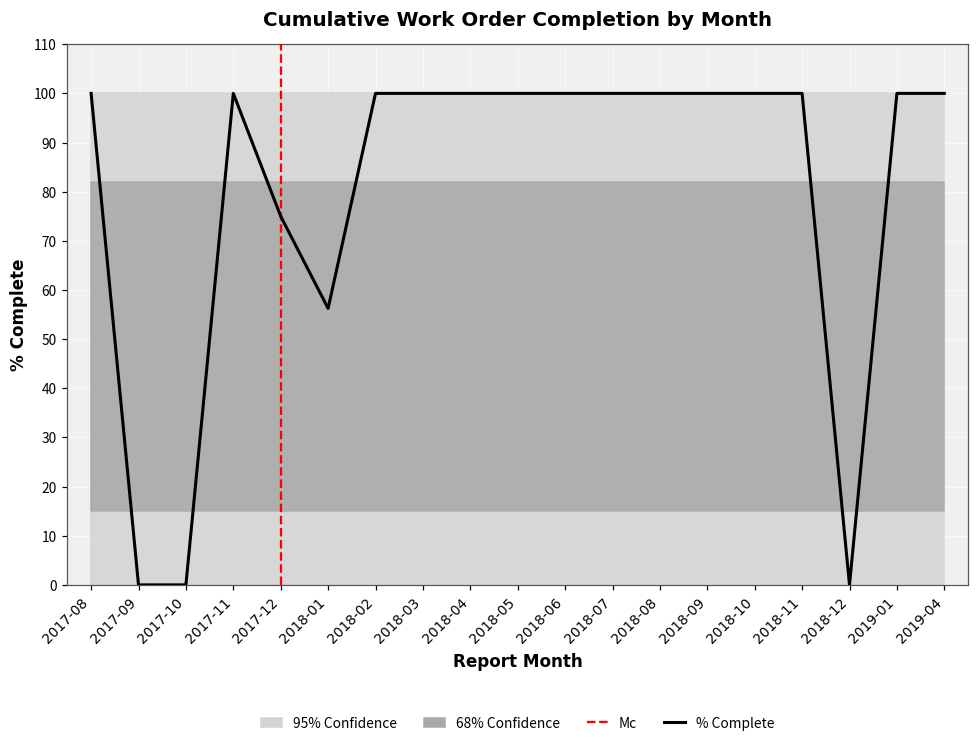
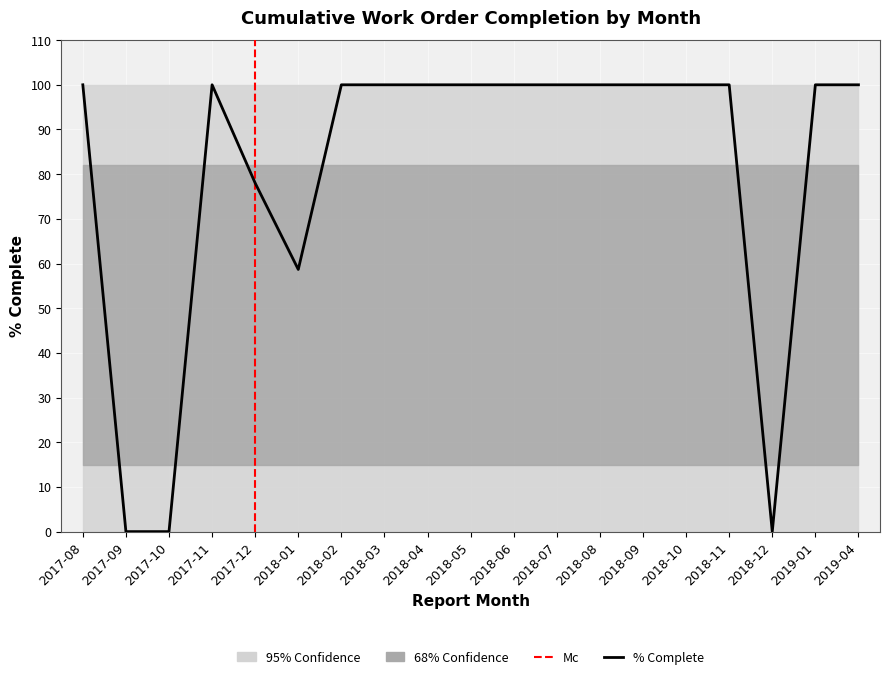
  {
    "% Complete": {
      "2017-09": 0,
      "2017-10": 0,
-     "2017-12": 75,
-     "2018-01": 56,
+     "2017-12": 78,
+     "2018-01": 59,
      "2018-12": 0
    },
    "95% Confidence": {
      "2017-09": 100,
      "2017-10": 100,
      "2017-12": 100,
      "2018-01": 100,
      "2018-12": 100
    },
    "68% Confidence": {
      "2017-08": 82,
      "2017-09": 82,
      "2017-10": 82,
      "2017-11": 82,
      "2017-12": 82,
      "2018-01": 82,
      "2018-02": 82,
      "2018-03": 82,
      "2018-04": 82,
      "2018-05": 82,
      "2018-06": 82,
      "2018-07": 82,
      "2018-08": 82,
      "2018-09": 82,
      "2018-10": 82,
      "2018-11": 82,
      "2018-12": 82,
      "2019-01": 82,
      "2019-04": 82
    }
  }
